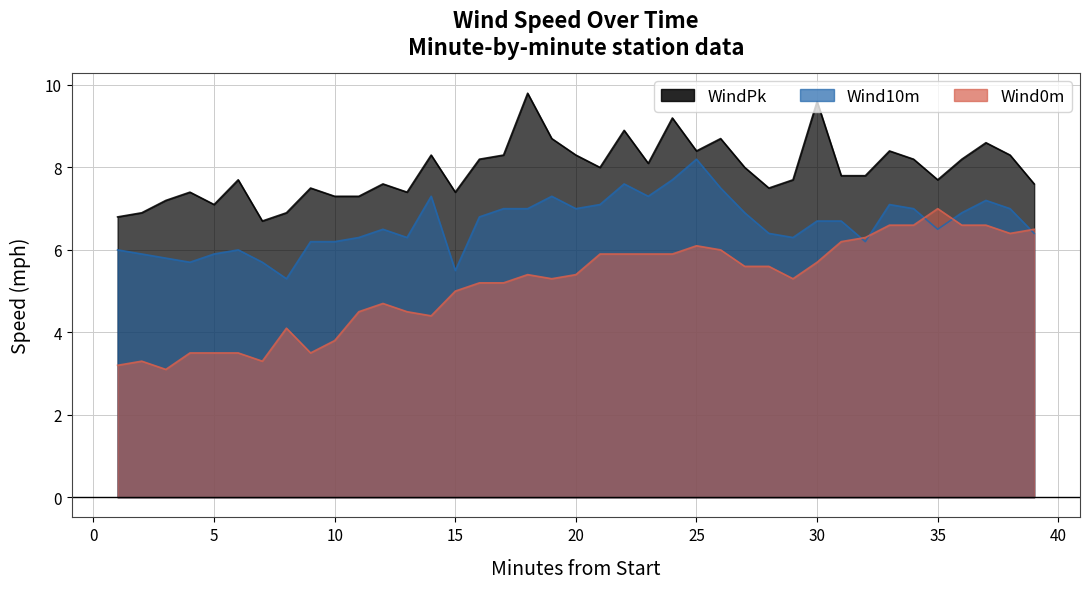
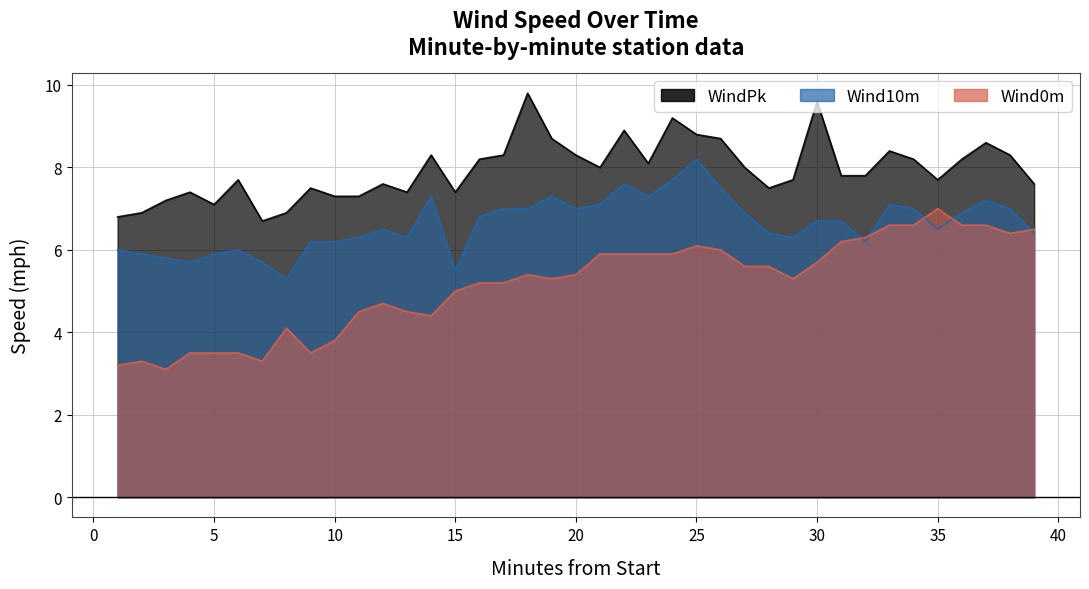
  {
    "WindPk": {
      "5": 7.1,
      "10": 7.3,
      "15": 7.4,
      "20": 8.3,
-     "25": 8.4,
+     "25": 8.8,
      "35": 7.7
    },
    "Wind10m": {
      "5": 5.9,
      "10": 6.2,
      "15": 5.5,
      "20": 7.0,
      "25": 8.2,
      "30": 6.7,
      "35": 6.5
    },
    "Wind0m": {
      "5": 3.5,
      "10": 3.8,
      "15": 5.0,
      "20": 5.4,
      "25": 6.1,
      "30": 5.7,
      "35": 7.0
    }
  }
